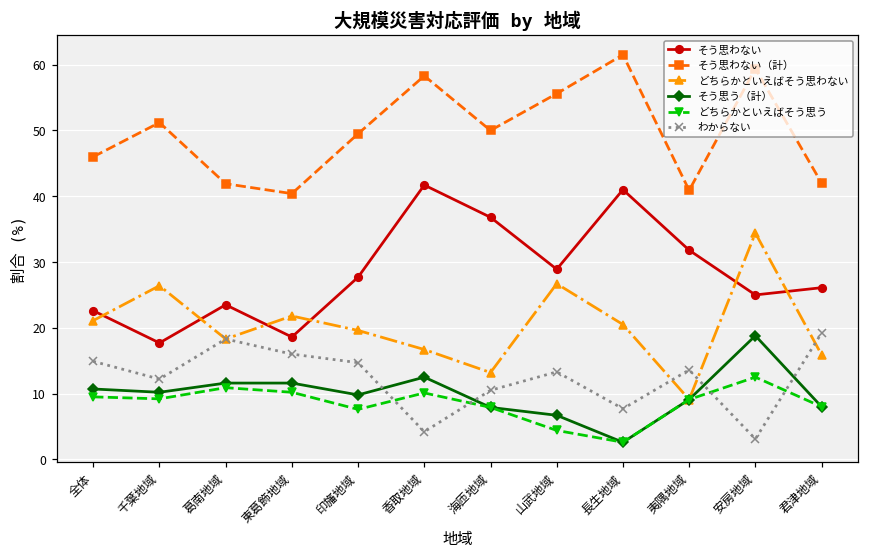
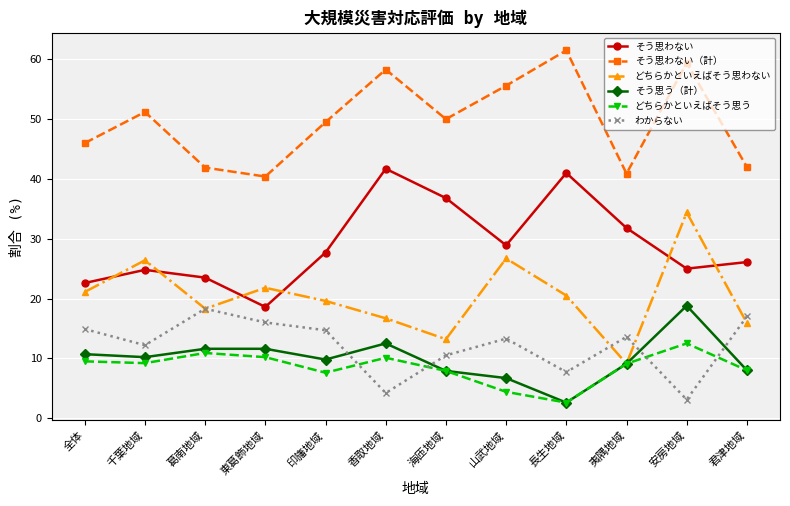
  {
    "そう思わない": {
      "全体": 23,
-     "千葉地域": 18,
+     "千葉地域": 25,
      "葛南地域": 24,
      "東葛飾地域": 19,
      "印旛地域": 28,
      "香取地域": 42,
      "海匝地域": 37,
      "山武地域": 29,
      "長生地域": 41,
      "夷隅地域": 32,
      "安房地域": 25,
      "君津地域": 26
    },
    "そう思う（計）": {
      "全体": 11,
      "千葉地域": 10,
      "葛南地域": 12,
      "東葛飾地域": 12,
      "印旛地域": 10,
      "香取地域": 13,
      "山武地域": 7,
      "安房地域": 19
    },
    "どちらかといえばそう思う": {
      "全体": 10,
      "千葉地域": 9,
      "葛南地域": 11,
      "東葛飾地域": 10,
      "印旛地域": 8,
      "香取地域": 10,
      "山武地域": 4,
      "安房地域": 13
    },
    "わからない": {
      "全体": 15,
      "千葉地域": 12,
      "東葛飾地域": 16,
      "印旛地域": 15,
      "香取地域": 4,
      "海匝地域": 11,
      "山武地域": 13,
      "長生地域": 8,
      "夷隅地域": 14,
      "安房地域": 3,
-     "君津地域": 19
+     "君津地域": 17
    }
  }
